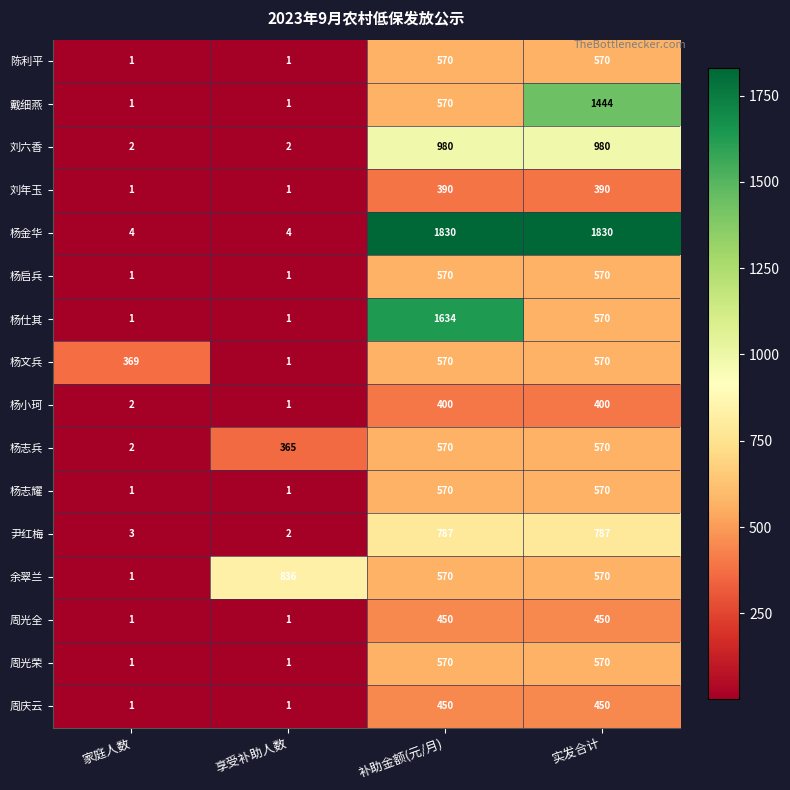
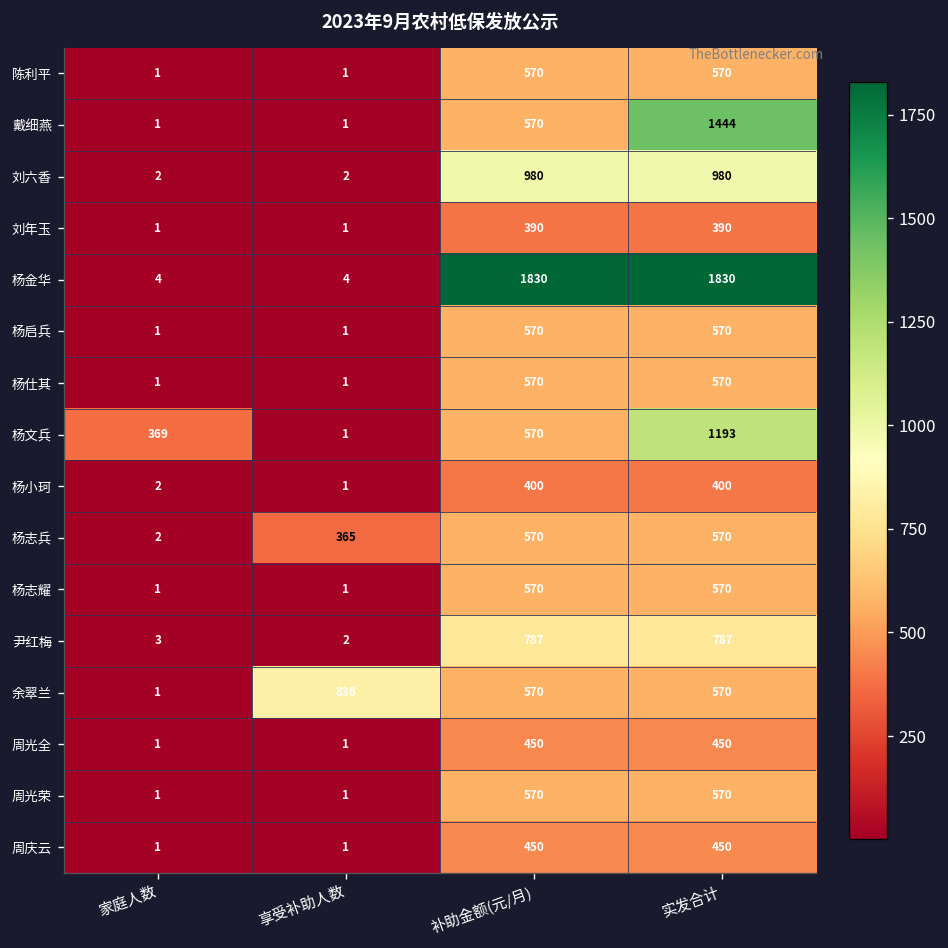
  {
    "陈利平": {
      "家庭人数": 1,
      "享受补助人数": 1,
      "补助金额(元/月)": 570
    },
    "戴细燕": {
      "家庭人数": 1,
      "享受补助人数": 1,
      "补助金额(元/月)": 570,
      "实发合计": 1444
    },
    "刘六香": {
      "家庭人数": 2,
      "享受补助人数": 2,
      "补助金额(元/月)": 980,
      "实发合计": 980
    },
    "刘年玉": {
      "家庭人数": 1,
      "享受补助人数": 1,
      "补助金额(元/月)": 390,
      "实发合计": 390
    },
    "杨金华": {
      "家庭人数": 4,
      "享受补助人数": 4,
      "补助金额(元/月)": 1830,
      "实发合计": 1830
    },
    "杨启兵": {
      "家庭人数": 1,
      "享受补助人数": 1,
      "补助金额(元/月)": 570,
      "实发合计": 570
    },
    "杨仕其": {
      "家庭人数": 1,
      "享受补助人数": 1,
-     "补助金额(元/月)": 1634,
+     "补助金额(元/月)": 570,
      "实发合计": 570
    },
    "杨文兵": {
      "家庭人数": 369,
      "享受补助人数": 1,
      "补助金额(元/月)": 570,
-     "实发合计": 570
+     "实发合计": 1193
    },
    "杨小珂": {
      "家庭人数": 2,
      "享受补助人数": 1,
      "补助金额(元/月)": 400,
      "实发合计": 400
    },
    "杨志兵": {
      "家庭人数": 2,
      "享受补助人数": 365,
      "补助金额(元/月)": 570,
      "实发合计": 570
    },
    "杨志耀": {
      "家庭人数": 1,
      "享受补助人数": 1,
      "补助金额(元/月)": 570,
      "实发合计": 570
    },
    "尹红梅": {
      "家庭人数": 3,
      "享受补助人数": 2,
      "补助金额(元/月)": 787,
      "实发合计": 787
    },
    "余翠兰": {
      "家庭人数": 1,
      "享受补助人数": 836,
      "补助金额(元/月)": 570,
      "实发合计": 570
    },
    "周光全": {
      "家庭人数": 1,
      "享受补助人数": 1,
      "补助金额(元/月)": 450,
      "实发合计": 450
    },
    "周光荣": {
      "家庭人数": 1,
      "享受补助人数": 1,
      "补助金额(元/月)": 570,
      "实发合计": 570
    },
    "周庆云": {
      "家庭人数": 1,
      "享受补助人数": 1,
      "补助金额(元/月)": 450,
      "实发合计": 450
    }
  }
